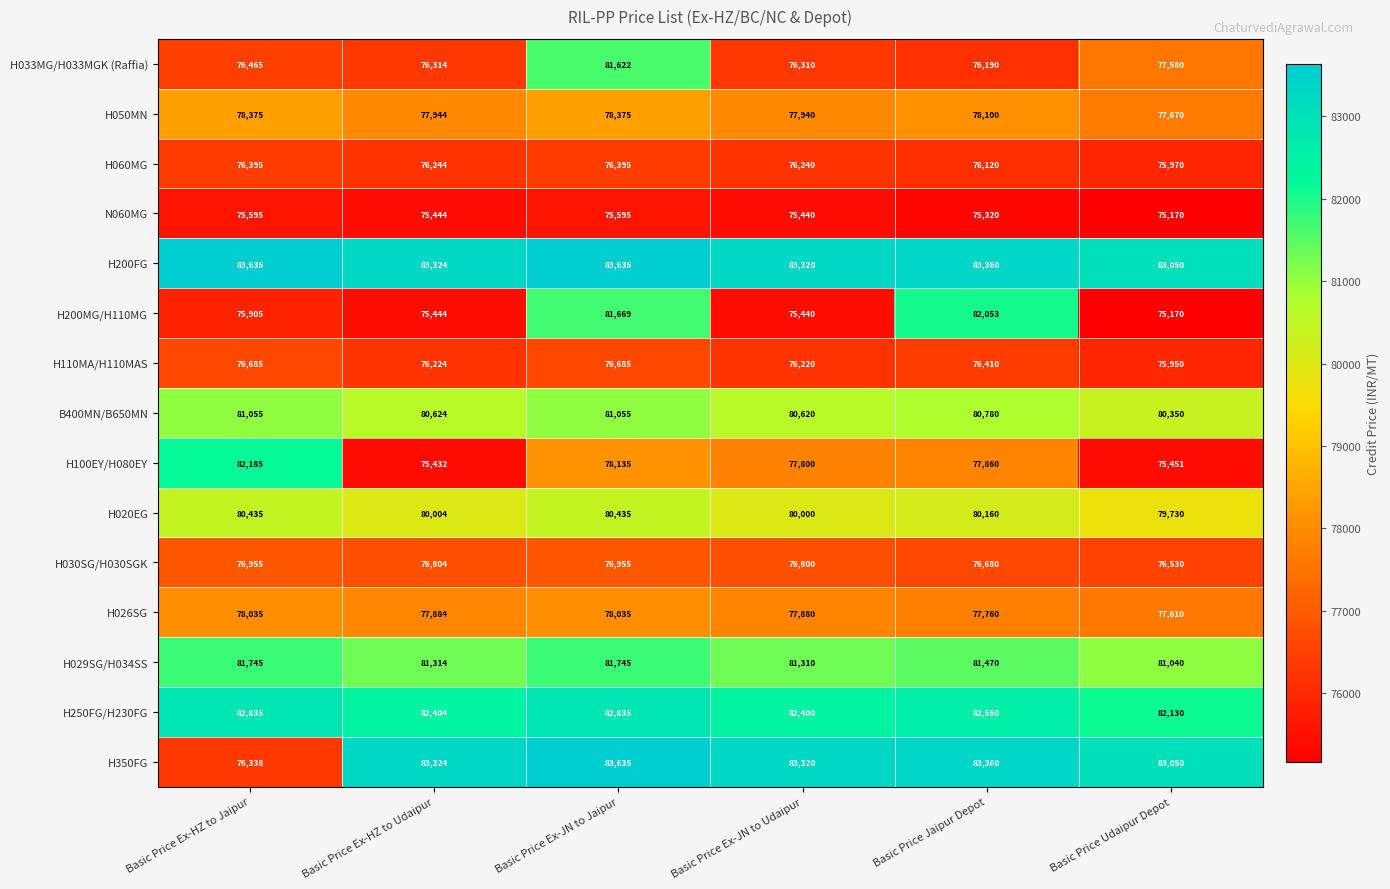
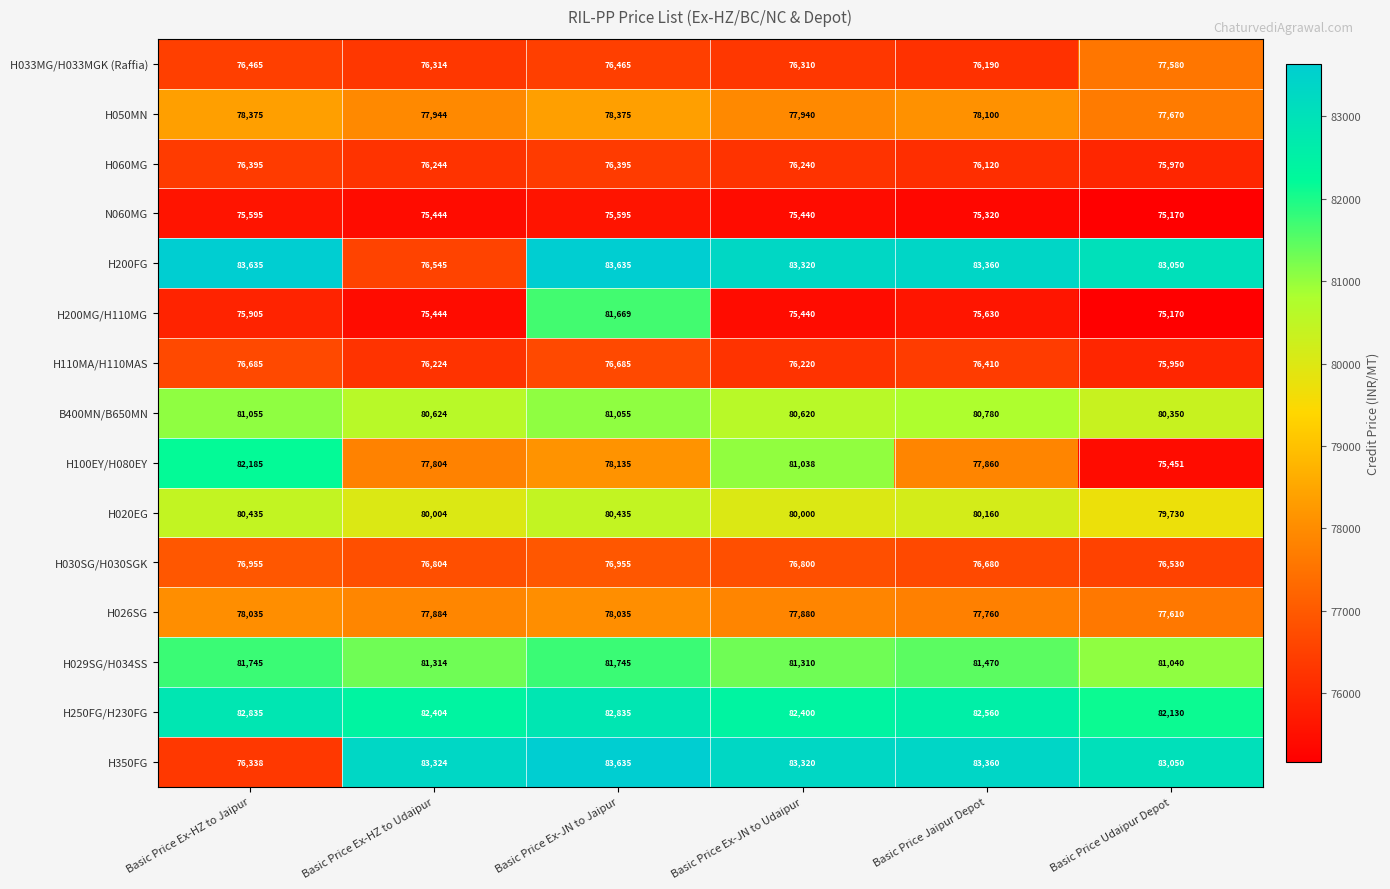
  {
    "H033MG/H033MGK (Raffia)": {
      "Basic Price Ex-HZ to Jaipur": "76,465",
      "Basic Price Ex-HZ to Udaipur": "76,314",
-     "Basic Price Ex-JN to Jaipur": "81,622",
+     "Basic Price Ex-JN to Jaipur": "76,465",
      "Basic Price Ex-JN to Udaipur": "76,310",
      "Basic Price Jaipur Depot": "76,190",
      "Basic Price Udaipur Depot": "77,580"
    },
    "H050MN": {
      "Basic Price Ex-HZ to Jaipur": "78,375",
      "Basic Price Ex-HZ to Udaipur": "77,944",
      "Basic Price Ex-JN to Jaipur": "78,375",
      "Basic Price Ex-JN to Udaipur": "77,940",
      "Basic Price Jaipur Depot": "78,100",
      "Basic Price Udaipur Depot": "77,670"
    },
    "H060MG": {
      "Basic Price Ex-HZ to Jaipur": "76,395",
      "Basic Price Ex-HZ to Udaipur": "76,244",
      "Basic Price Ex-JN to Jaipur": "76,395",
      "Basic Price Ex-JN to Udaipur": "76,240",
      "Basic Price Jaipur Depot": "76,120",
      "Basic Price Udaipur Depot": "75,970"
    },
    "N060MG": {
      "Basic Price Ex-HZ to Jaipur": "75,595",
      "Basic Price Ex-HZ to Udaipur": "75,444",
      "Basic Price Ex-JN to Jaipur": "75,595",
      "Basic Price Ex-JN to Udaipur": "75,440",
      "Basic Price Jaipur Depot": "75,320",
      "Basic Price Udaipur Depot": "75,170"
    },
    "H200FG": {
      "Basic Price Ex-HZ to Jaipur": "83,635",
-     "Basic Price Ex-HZ to Udaipur": "83,324",
+     "Basic Price Ex-HZ to Udaipur": "76,545",
      "Basic Price Ex-JN to Jaipur": "83,635",
      "Basic Price Ex-JN to Udaipur": "83,320",
      "Basic Price Jaipur Depot": "83,360",
      "Basic Price Udaipur Depot": "83,050"
    },
    "H200MG/H110MG": {
      "Basic Price Ex-HZ to Jaipur": "75,905",
      "Basic Price Ex-HZ to Udaipur": "75,444",
      "Basic Price Ex-JN to Jaipur": "81,669",
      "Basic Price Ex-JN to Udaipur": "75,440",
-     "Basic Price Jaipur Depot": "82,053",
+     "Basic Price Jaipur Depot": "75,630",
      "Basic Price Udaipur Depot": "75,170"
    },
    "H110MA/H110MAS": {
      "Basic Price Ex-HZ to Jaipur": "76,685",
      "Basic Price Ex-HZ to Udaipur": "76,224",
      "Basic Price Ex-JN to Jaipur": "76,685",
      "Basic Price Ex-JN to Udaipur": "76,220",
      "Basic Price Jaipur Depot": "76,410",
      "Basic Price Udaipur Depot": "75,950"
    },
    "B400MN/B650MN": {
      "Basic Price Ex-HZ to Jaipur": "81,055",
      "Basic Price Ex-HZ to Udaipur": "80,624",
      "Basic Price Ex-JN to Jaipur": "81,055",
      "Basic Price Ex-JN to Udaipur": "80,620",
      "Basic Price Jaipur Depot": "80,780",
      "Basic Price Udaipur Depot": "80,350"
    },
    "H100EY/H080EY": {
      "Basic Price Ex-HZ to Jaipur": "82,185",
-     "Basic Price Ex-HZ to Udaipur": "75,432",
+     "Basic Price Ex-HZ to Udaipur": "77,804",
      "Basic Price Ex-JN to Jaipur": "78,135",
-     "Basic Price Ex-JN to Udaipur": "77,800",
+     "Basic Price Ex-JN to Udaipur": "81,038",
      "Basic Price Jaipur Depot": "77,860",
      "Basic Price Udaipur Depot": "75,451"
    },
    "H020EG": {
      "Basic Price Ex-HZ to Jaipur": "80,435",
      "Basic Price Ex-HZ to Udaipur": "80,004",
      "Basic Price Ex-JN to Jaipur": "80,435",
      "Basic Price Ex-JN to Udaipur": "80,000",
      "Basic Price Jaipur Depot": "80,160",
      "Basic Price Udaipur Depot": "79,730"
    },
    "H030SG/H030SGK": {
      "Basic Price Ex-HZ to Jaipur": "76,955",
      "Basic Price Ex-HZ to Udaipur": "76,804",
      "Basic Price Ex-JN to Jaipur": "76,955",
      "Basic Price Ex-JN to Udaipur": "76,800",
      "Basic Price Jaipur Depot": "76,680",
      "Basic Price Udaipur Depot": "76,530"
    },
    "H026SG": {
      "Basic Price Ex-HZ to Jaipur": "78,035",
      "Basic Price Ex-HZ to Udaipur": "77,884",
      "Basic Price Ex-JN to Jaipur": "78,035",
      "Basic Price Ex-JN to Udaipur": "77,880",
      "Basic Price Jaipur Depot": "77,760",
      "Basic Price Udaipur Depot": "77,610"
    },
    "H029SG/H034SS": {
      "Basic Price Ex-HZ to Jaipur": "81,745",
      "Basic Price Ex-HZ to Udaipur": "81,314",
      "Basic Price Ex-JN to Jaipur": "81,745",
      "Basic Price Ex-JN to Udaipur": "81,310",
      "Basic Price Jaipur Depot": "81,470",
      "Basic Price Udaipur Depot": "81,040"
    },
    "H250FG/H230FG": {
      "Basic Price Ex-HZ to Jaipur": "82,835",
      "Basic Price Ex-HZ to Udaipur": "82,404",
      "Basic Price Ex-JN to Jaipur": "82,835",
      "Basic Price Ex-JN to Udaipur": "82,400",
      "Basic Price Jaipur Depot": "82,560",
      "Basic Price Udaipur Depot": "82,130"
    },
    "H350FG": {
      "Basic Price Ex-HZ to Jaipur": "76,338",
      "Basic Price Ex-HZ to Udaipur": "83,324",
      "Basic Price Ex-JN to Jaipur": "83,635",
      "Basic Price Ex-JN to Udaipur": "83,320",
      "Basic Price Jaipur Depot": "83,360",
      "Basic Price Udaipur Depot": "83,050"
    }
  }
